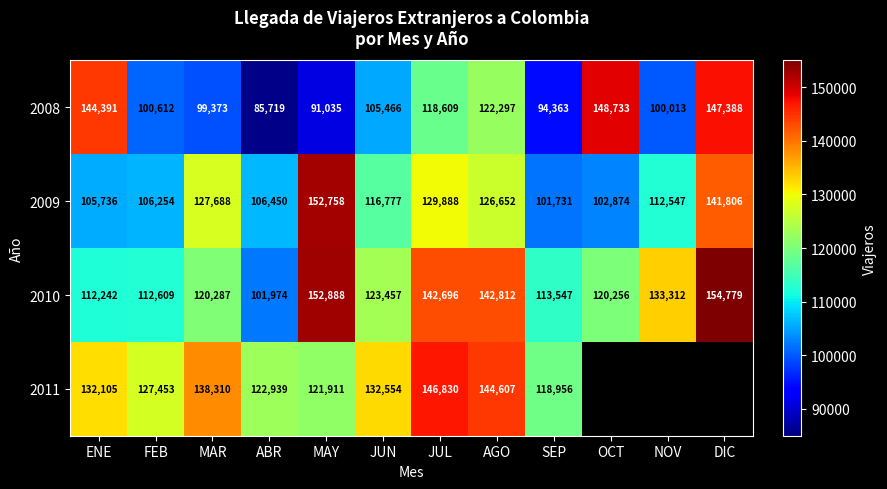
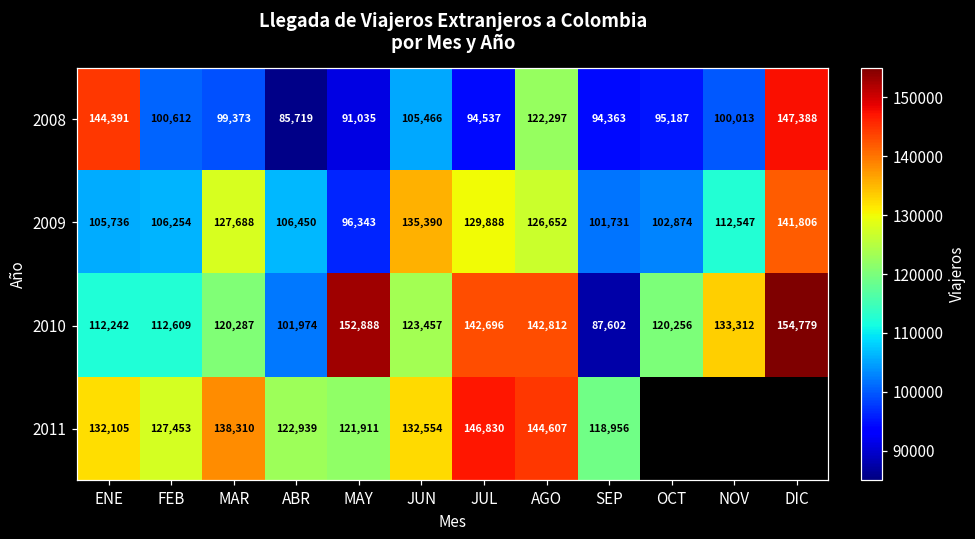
  {
    "2008": {
      "ENE": "144,391",
      "FEB": "100,612",
      "MAR": "99,373",
      "ABR": "85,719",
      "MAY": "91,035",
      "JUN": "105,466",
-     "JUL": "118,609",
+     "JUL": "94,537",
      "AGO": "122,297",
      "SEP": "94,363",
-     "OCT": "148,733",
+     "OCT": "95,187",
      "NOV": "100,013",
      "DIC": "147,388"
    },
    "2009": {
      "ENE": "105,736",
      "FEB": "106,254",
      "MAR": "127,688",
      "ABR": "106,450",
-     "MAY": "152,758",
-     "JUN": "116,777",
+     "MAY": "96,343",
+     "JUN": "135,390",
      "JUL": "129,888",
      "AGO": "126,652",
      "SEP": "101,731",
      "OCT": "102,874",
      "NOV": "112,547",
      "DIC": "141,806"
    },
    "2010": {
      "ENE": "112,242",
      "FEB": "112,609",
      "MAR": "120,287",
      "ABR": "101,974",
      "MAY": "152,888",
      "JUN": "123,457",
      "JUL": "142,696",
      "AGO": "142,812",
-     "SEP": "113,547",
+     "SEP": "87,602",
      "OCT": "120,256",
      "NOV": "133,312",
      "DIC": "154,779"
    },
    "2011": {
      "ENE": "132,105",
      "FEB": "127,453",
      "MAR": "138,310",
      "ABR": "122,939",
      "MAY": "121,911",
      "JUN": "132,554",
      "JUL": "146,830",
      "AGO": "144,607",
      "SEP": "118,956"
    }
  }
